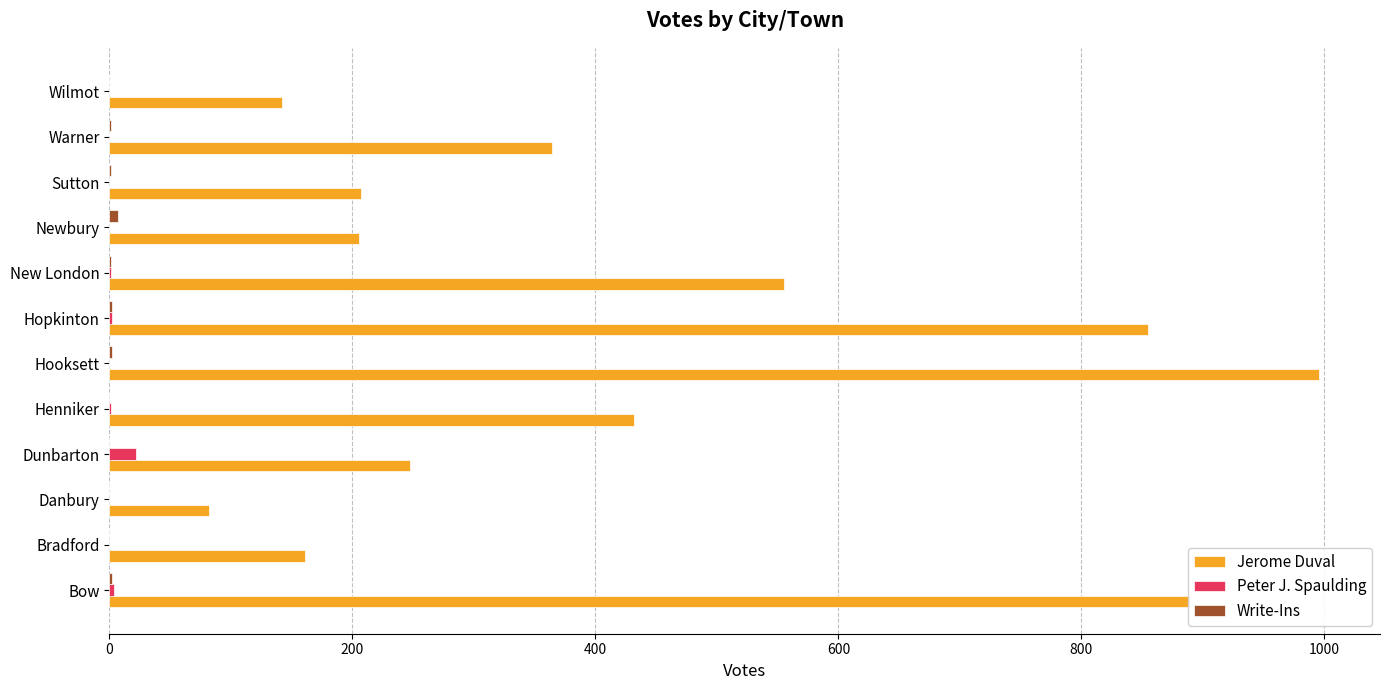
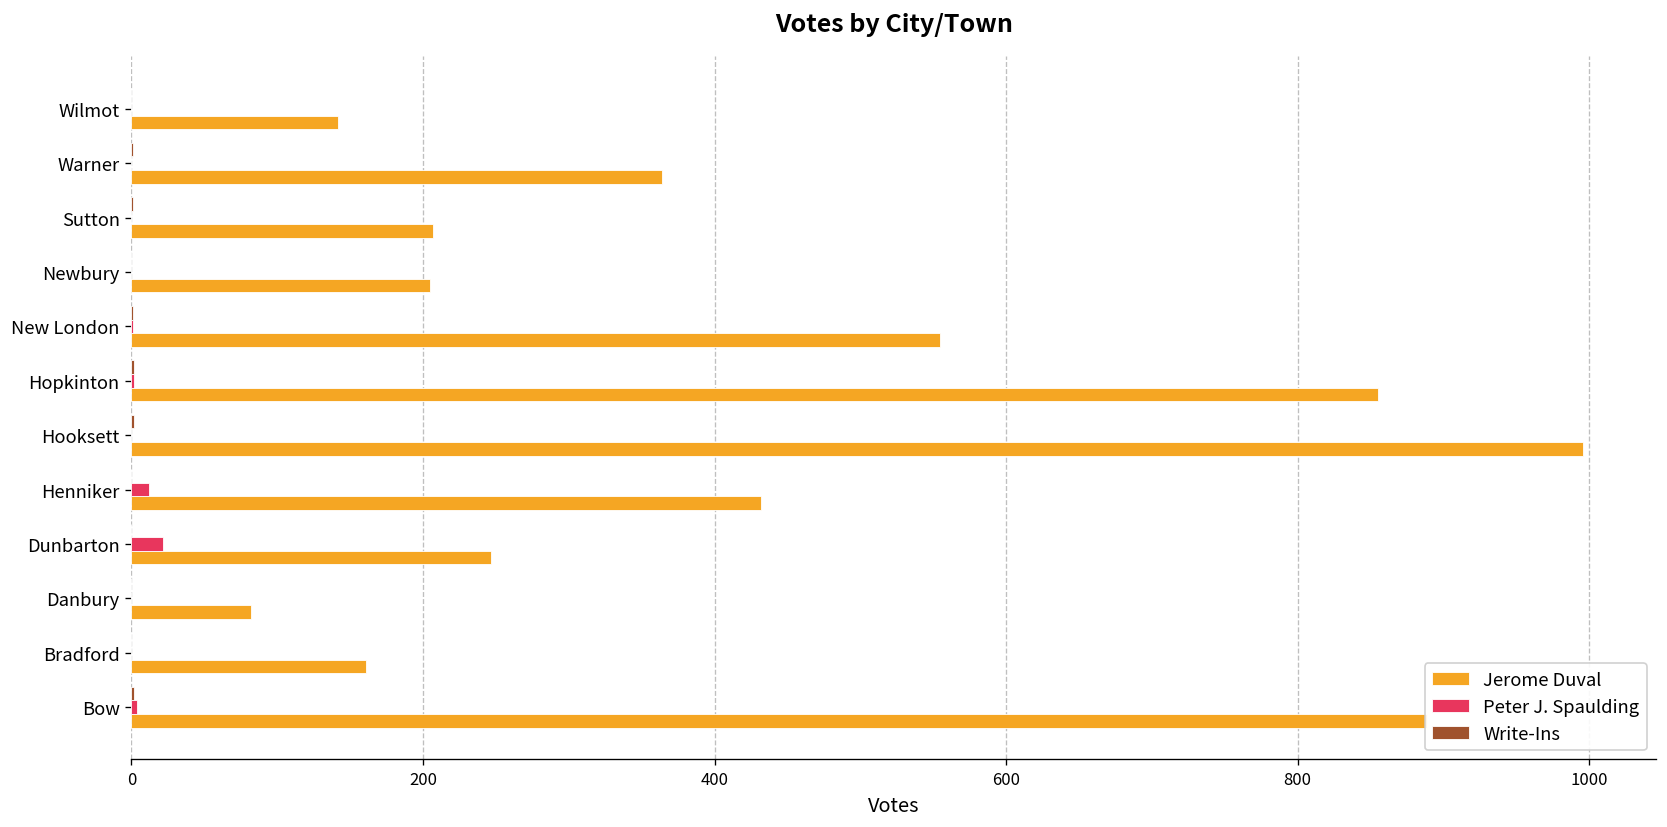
  {
    "Jerome Duval": {
      "Wilmot": 142,
      "Warner": 364,
      "Sutton": 207,
      "Newbury": 205,
      "New London": 555,
      "Hopkinton": 855,
      "Hooksett": 996,
      "Henniker": 432,
      "Dunbarton": 247,
      "Danbury": 82,
      "Bradford": 161
    },
    "Peter J. Spaulding": {
      "Wilmot": 0,
      "Warner": 0,
      "Sutton": 0,
      "Newbury": 0,
      "Hooksett": 0,
-     "Henniker": 1,
+     "Henniker": 12,
      "Dunbarton": 22,
      "Danbury": 0,
      "Bradford": 0,
      "Bow": 4
    },
    "Write-Ins": {
      "Wilmot": 0,
-     "Newbury": 7,
+     "Newbury": 0,
      "Henniker": 0,
      "Dunbarton": 0,
      "Danbury": 0,
      "Bradford": 0
    }
  }
